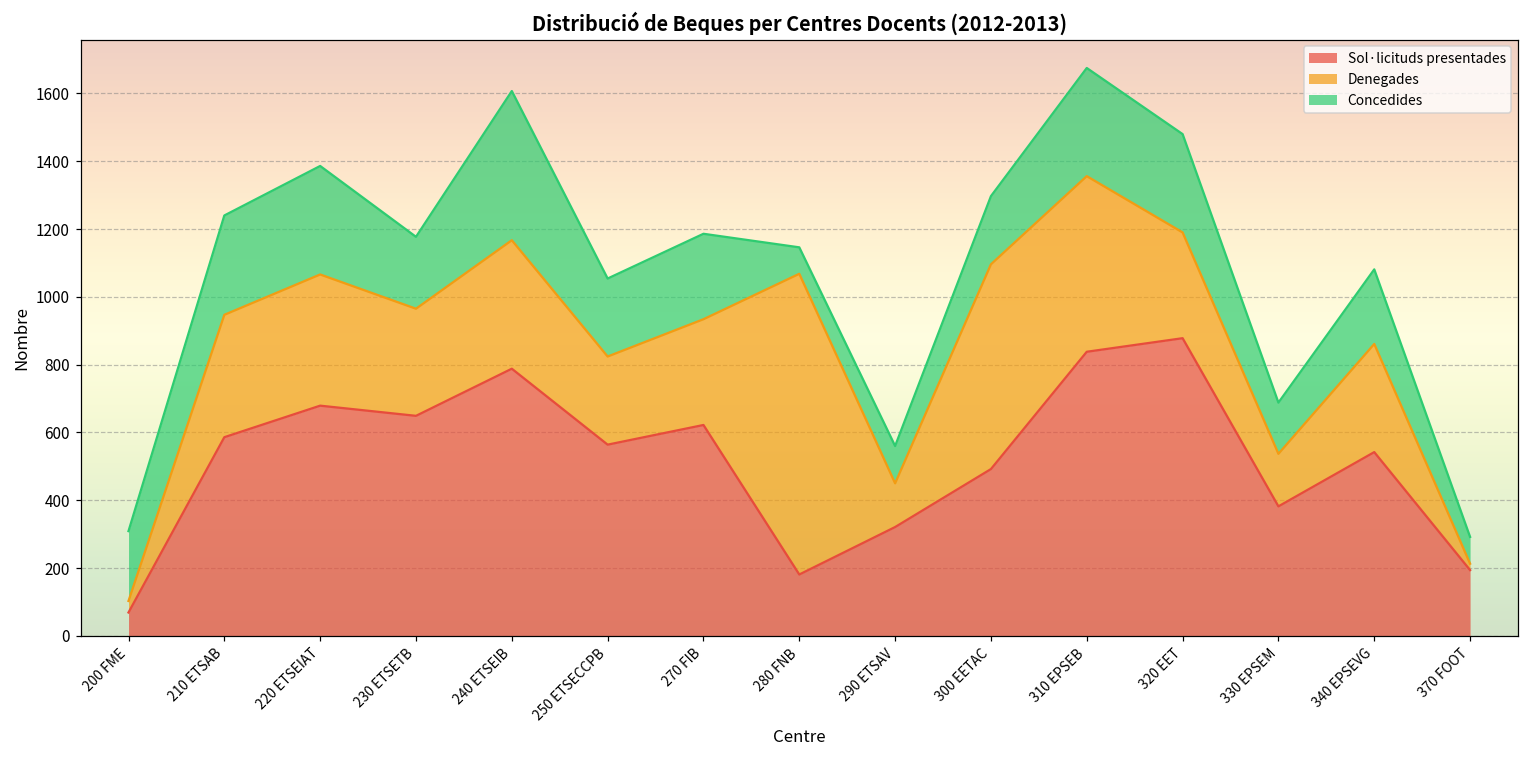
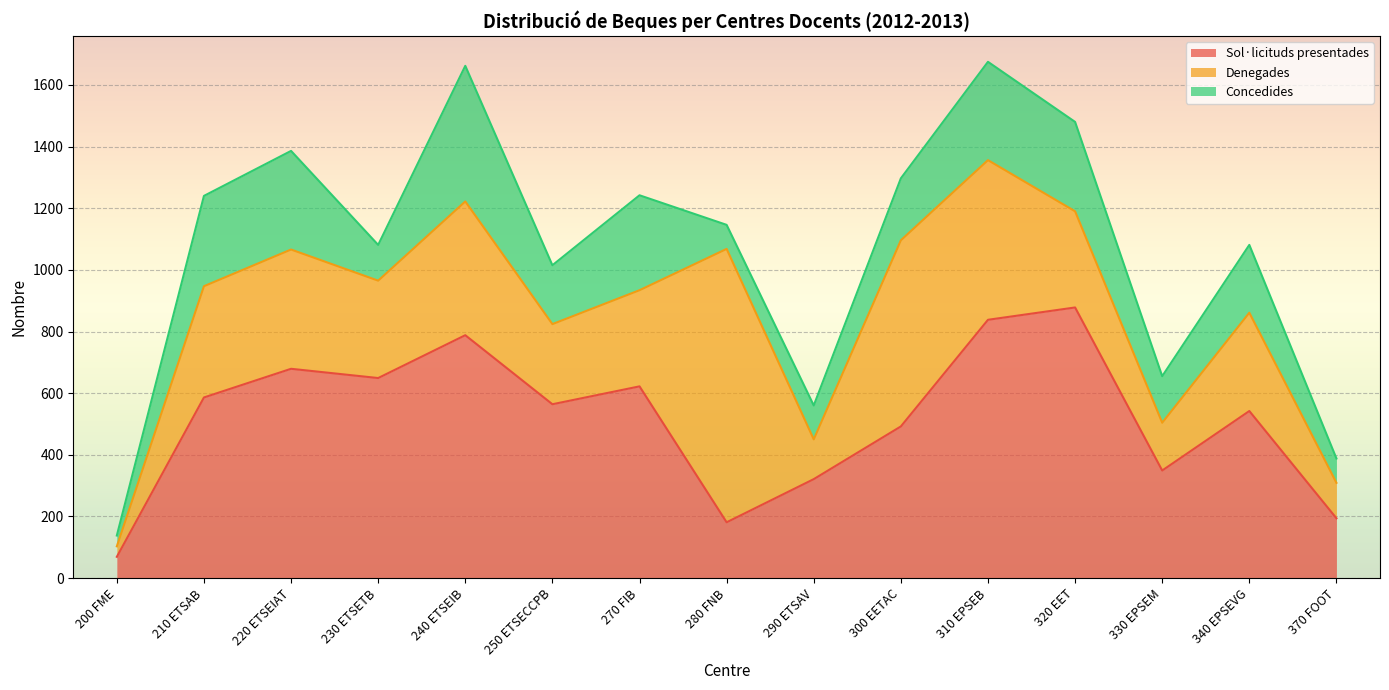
  {
    "Sol·licituds presentades": {
      "200 FME": 70,
      "210 ETSAB": 590,
      "220 ETSEIAT": 680,
      "230 ETSETB": 650,
      "240 ETSEIB": 790,
      "250 ETSECCPB": 560,
      "270 FIB": 620,
      "280 FNB": 180,
      "290 ETSAV": 320,
      "300 EETAC": 490,
      "310 EPSEB": 840,
      "320 EET": 880,
-     "330 EPSEM": 380,
+     "330 EPSEM": 350,
      "340 EPSEVG": 540,
      "370 FOOT": 190
    },
    "Denegades": {
      "200 FME": 30,
      "210 ETSAB": 360,
      "220 ETSEIAT": 390,
      "230 ETSETB": 320,
-     "240 ETSEIB": 380,
+     "240 ETSEIB": 430,
      "250 ETSECCPB": 260,
      "270 FIB": 310,
      "280 FNB": 890,
      "290 ETSAV": 130,
      "300 EETAC": 600,
      "310 EPSEB": 520,
      "320 EET": 310,
      "330 EPSEM": 160,
      "340 EPSEVG": 320,
-     "370 FOOT": 20
+     "370 FOOT": 120
    },
    "Concedides": {
-     "200 FME": 210,
+     "200 FME": 40,
      "210 ETSAB": 290,
      "220 ETSEIAT": 320,
-     "230 ETSETB": 210,
+     "230 ETSETB": 120,
      "240 ETSEIB": 440,
-     "250 ETSECCPB": 230,
-     "270 FIB": 250,
+     "250 ETSECCPB": 190,
+     "270 FIB": 310,
      "280 FNB": 80,
      "290 ETSAV": 110,
      "300 EETAC": 200,
      "310 EPSEB": 320,
      "320 EET": 290,
      "330 EPSEM": 150,
      "340 EPSEVG": 220,
      "370 FOOT": 80
    }
  }
